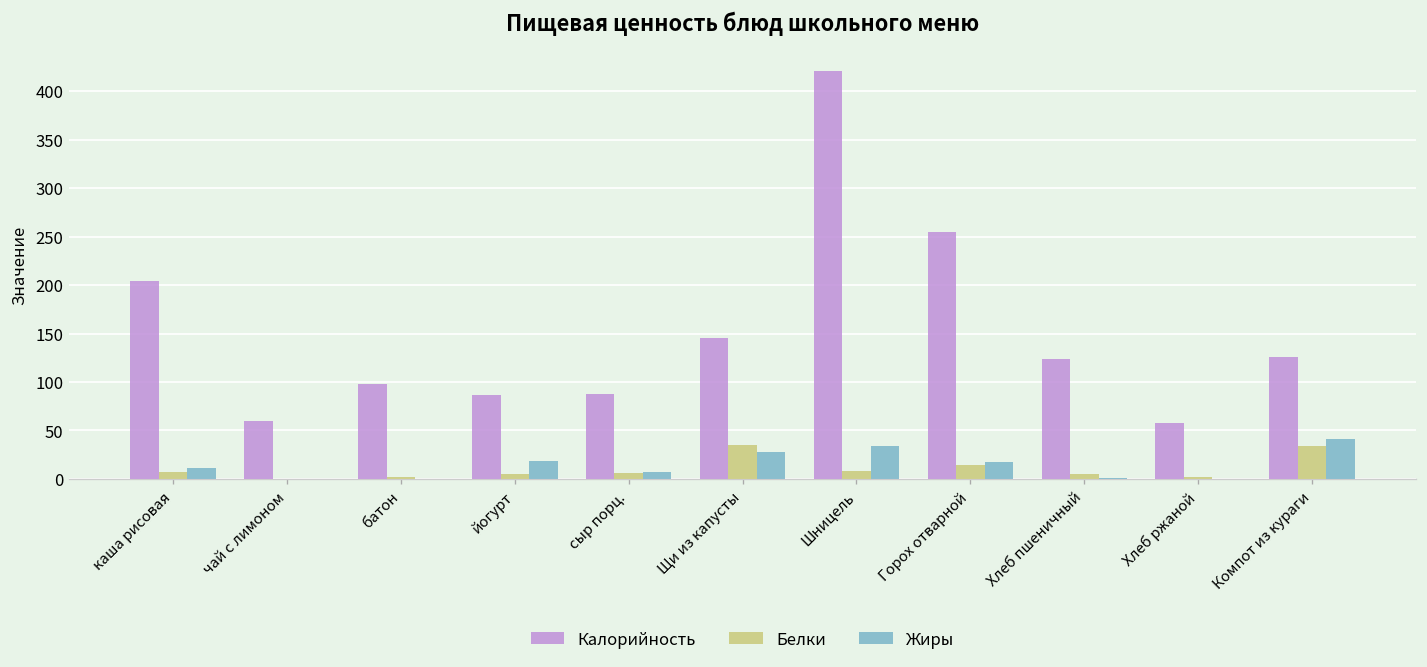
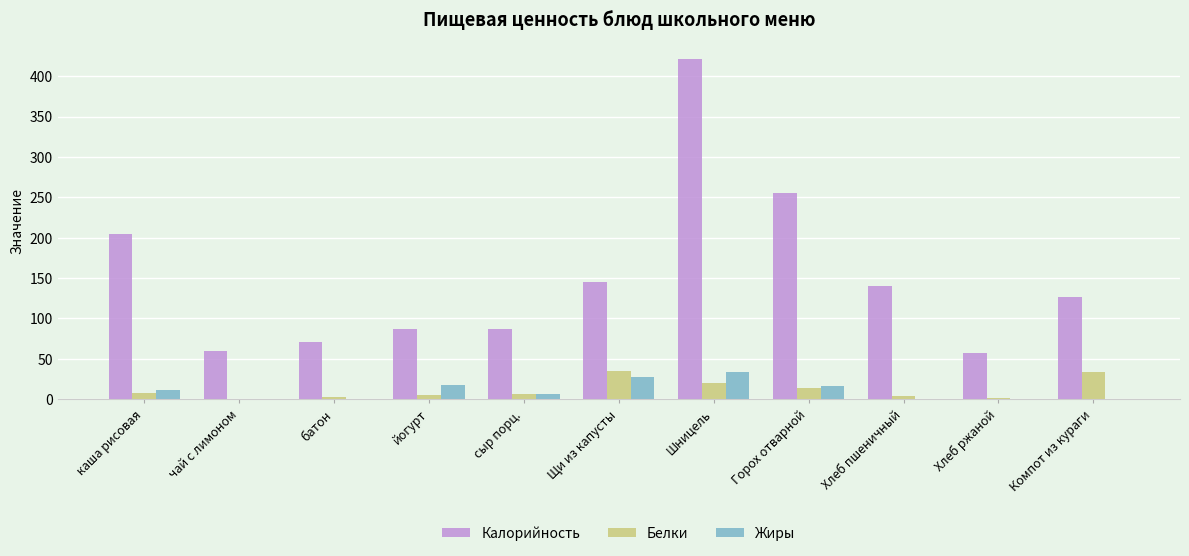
  {
    "Калорийность": {
      "каша рисовая": 200,
      "чай с лимоном": 60,
-     "батон": 100,
+     "батон": 70,
      "йогурт": 90,
      "сыр порц.": 90,
      "Щи из капусты": 150,
      "Шницель": 420,
      "Горох отварной": 260,
-     "Хлеб пшеничный": 120,
+     "Хлеб пшеничный": 140,
      "Хлеб ржаной": 60,
      "Компот из кураги": 130
    },
    "Белки": {
      "каша рисовая": 10,
      "йогурт": 10,
      "сыр порц.": 10,
      "Щи из капусты": 40,
-     "Шницель": 10,
+     "Шницель": 20,
      "Горох отварной": 10,
      "Хлеб пшеничный": 0,
      "Компот из кураги": 30
    },
    "Жиры": {
      "каша рисовая": 10,
      "чай с лимоном": 0,
      "йогурт": 20,
      "сыр порц.": 10,
      "Щи из капусты": 30,
      "Шницель": 30,
      "Горох отварной": 20,
-     "Компот из кураги": 40
+     "Компот из кураги": 0
    }
  }
